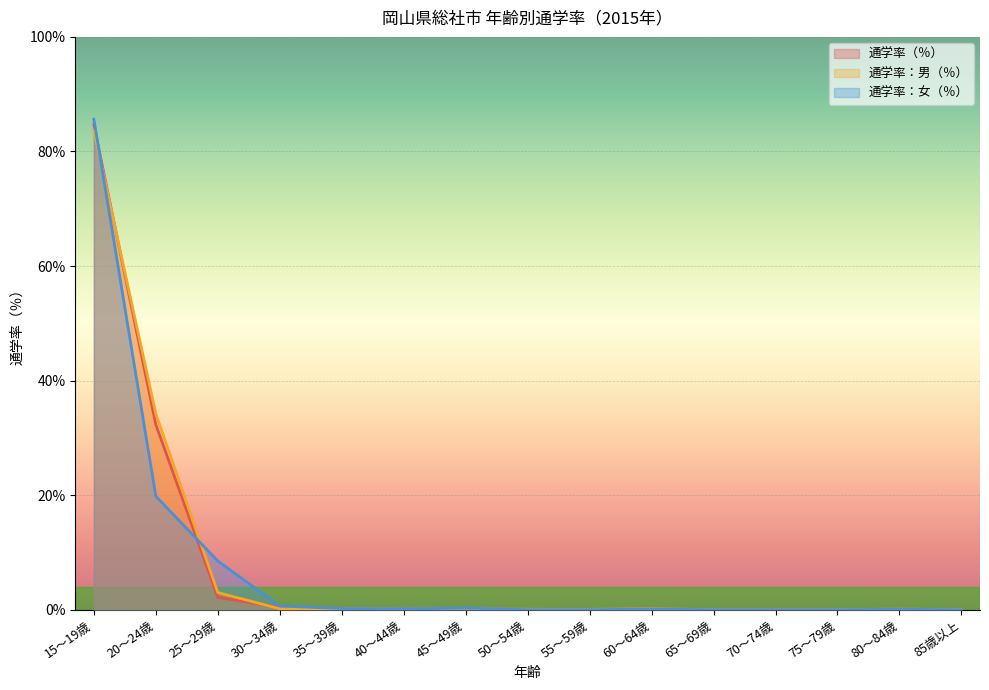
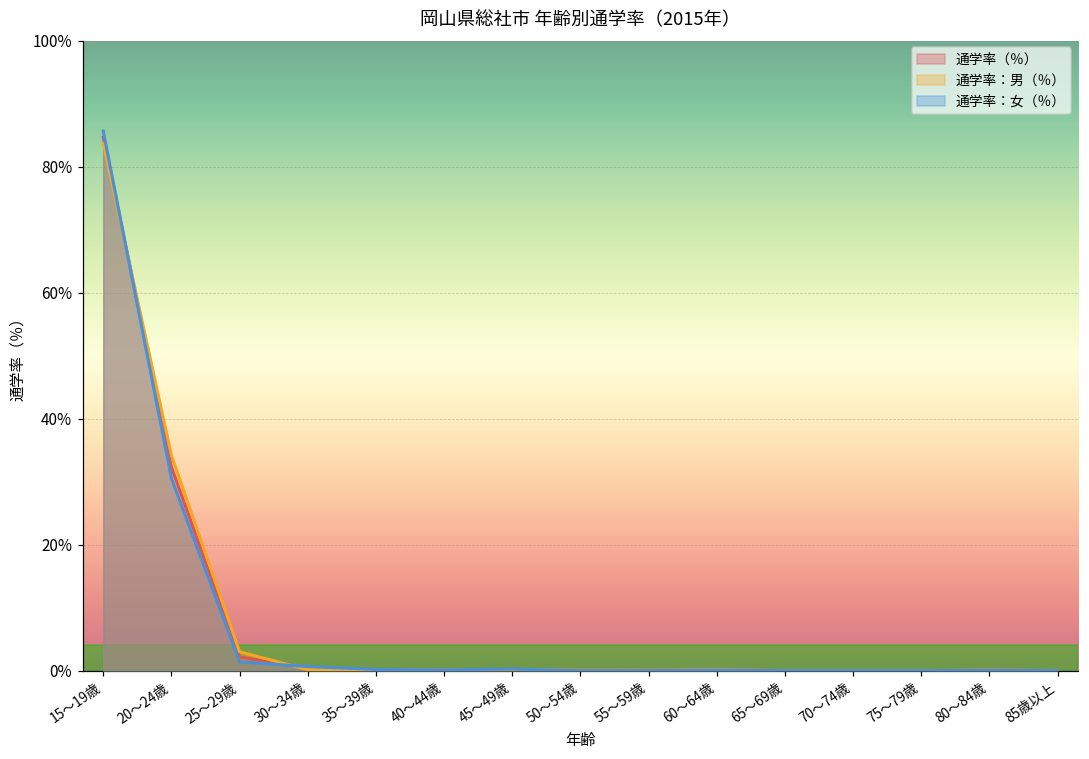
  {
    "通学率：女（％）": {
      "15～19歳": "86%",
-     "20～24歳": "20%",
-     "25～29歳": "9%"
+     "20～24歳": "31%",
+     "25～29歳": "1%"
    }
  }
